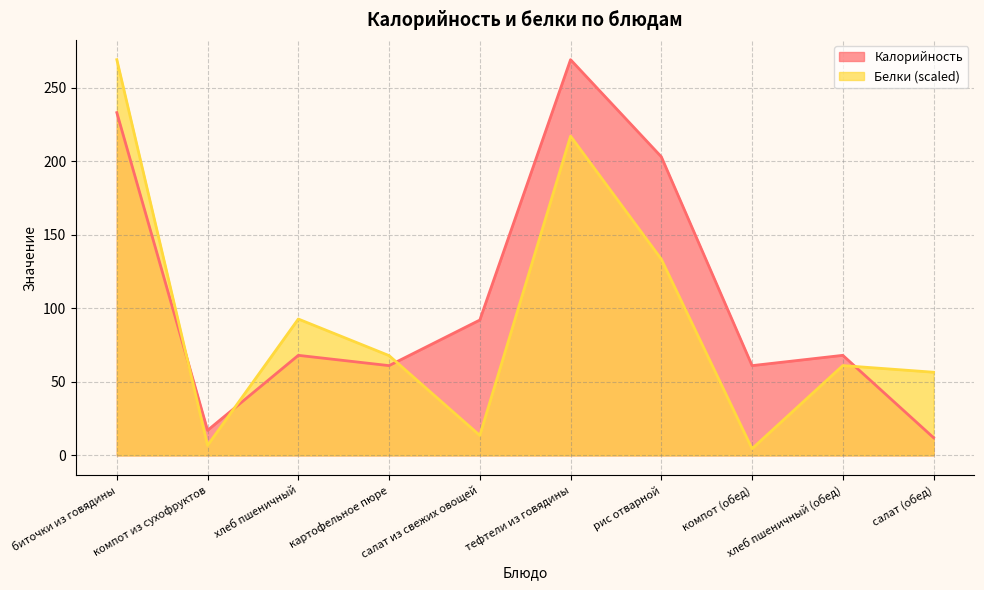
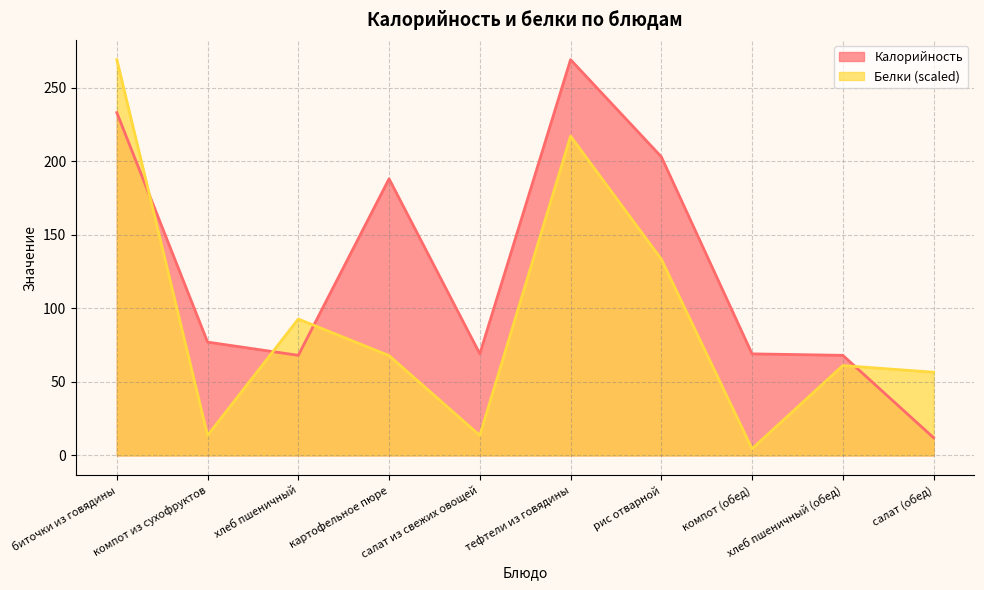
  {
    "Калорийность": {
      "биточки из говядины": 233,
-     "компот из сухофруктов": 17,
+     "компот из сухофруктов": 77,
      "хлеб пшеничный": 68,
-     "картофельное пюре": 61,
-     "салат из свежих овощей": 92,
+     "картофельное пюре": 188,
+     "салат из свежих овощей": 69,
      "тефтели из говядины": 269,
      "рис отварной": 203,
-     "компот (обед)": 61,
+     "компот (обед)": 69,
      "хлеб пшеничный (обед)": 68,
      "салат (обед)": 12
    },
    "Белки (scaled)": {
      "биточки из говядины": 269,
-     "компот из сухофруктов": 7,
+     "компот из сухофруктов": 14,
      "хлеб пшеничный": 93,
      "картофельное пюре": 68,
      "салат из свежих овощей": 14,
      "тефтели из говядины": 217,
      "рис отварной": 133,
      "компот (обед)": 5,
      "хлеб пшеничный (обед)": 61,
      "салат (обед)": 57
    }
  }
